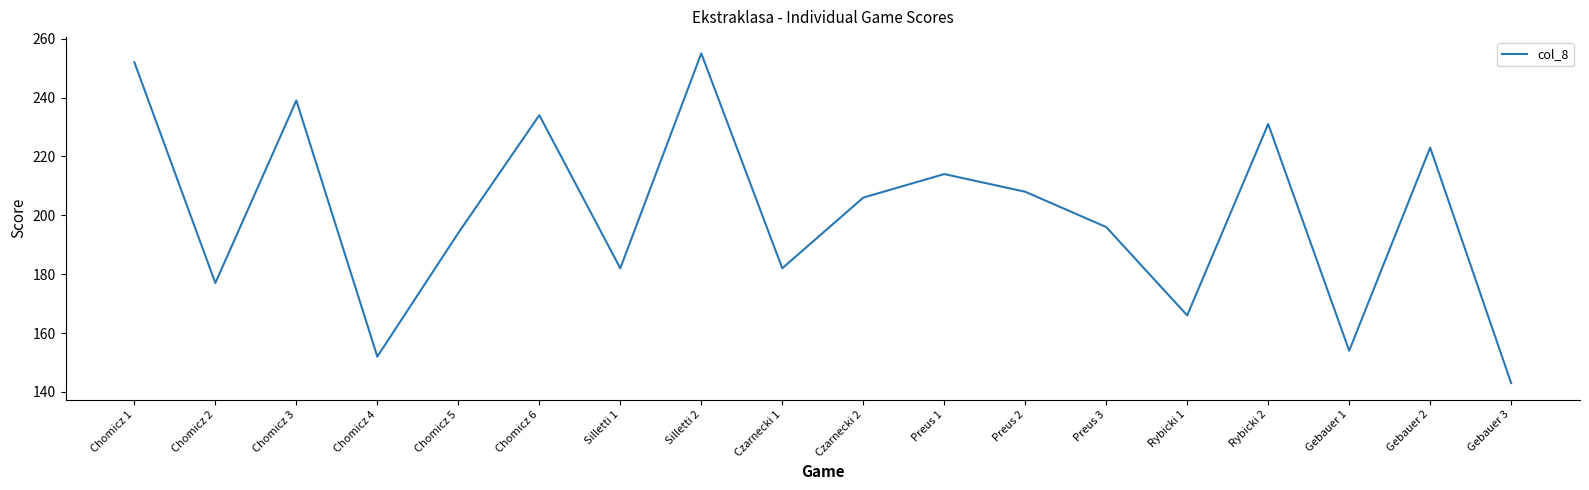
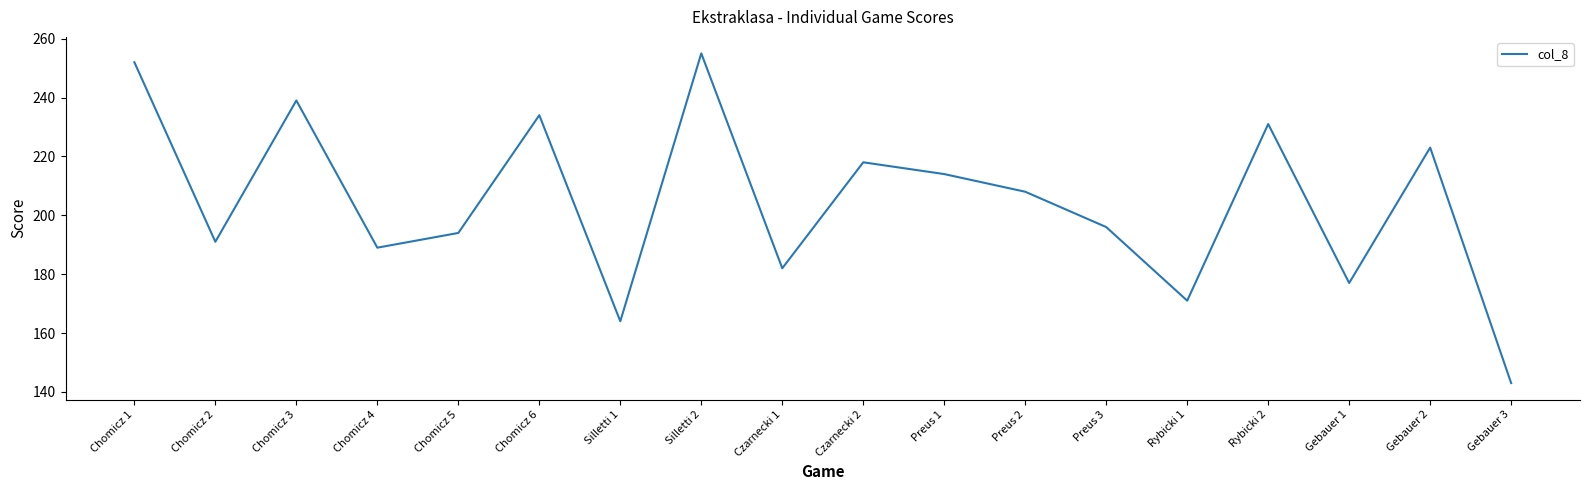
  {
    "Chomicz 1": 252,
-   "Chomicz 2": 177,
+   "Chomicz 2": 191,
    "Chomicz 3": 239,
-   "Chomicz 4": 152,
+   "Chomicz 4": 189,
    "Chomicz 5": 194,
    "Chomicz 6": 234,
-   "Silletti 1": 182,
+   "Silletti 1": 164,
    "Silletti 2": 255,
    "Czarnecki 1": 182,
-   "Czarnecki 2": 206,
+   "Czarnecki 2": 218,
    "Preus 1": 214,
    "Preus 2": 208,
    "Preus 3": 196,
-   "Rybicki 1": 166,
+   "Rybicki 1": 171,
    "Rybicki 2": 231,
-   "Gebauer 1": 154,
+   "Gebauer 1": 177,
    "Gebauer 2": 223,
    "Gebauer 3": 143
  }
